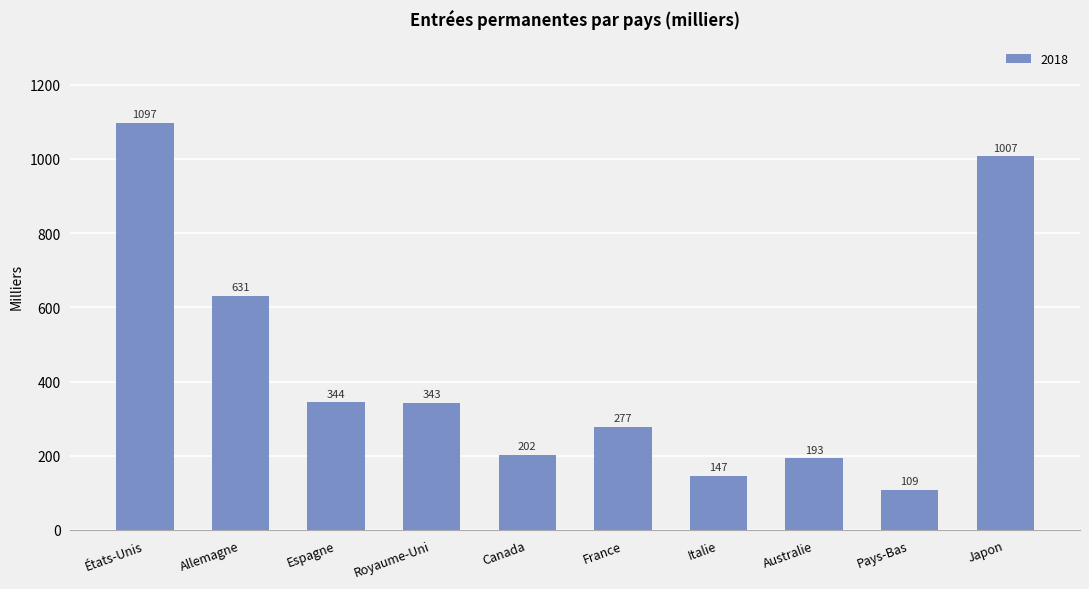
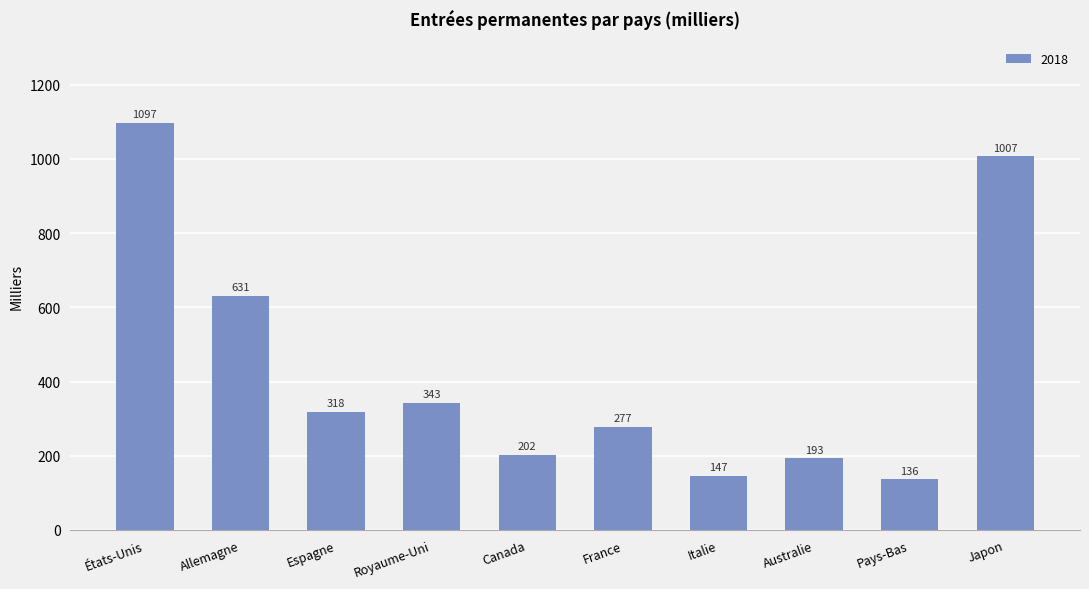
  {
    "États-Unis": 1097,
    "Allemagne": 631,
-   "Espagne": 344,
+   "Espagne": 318,
    "Royaume-Uni": 343,
    "Canada": 202,
    "France": 277,
    "Italie": 147,
    "Australie": 193,
-   "Pays-Bas": 109,
+   "Pays-Bas": 136,
    "Japon": 1007
  }
